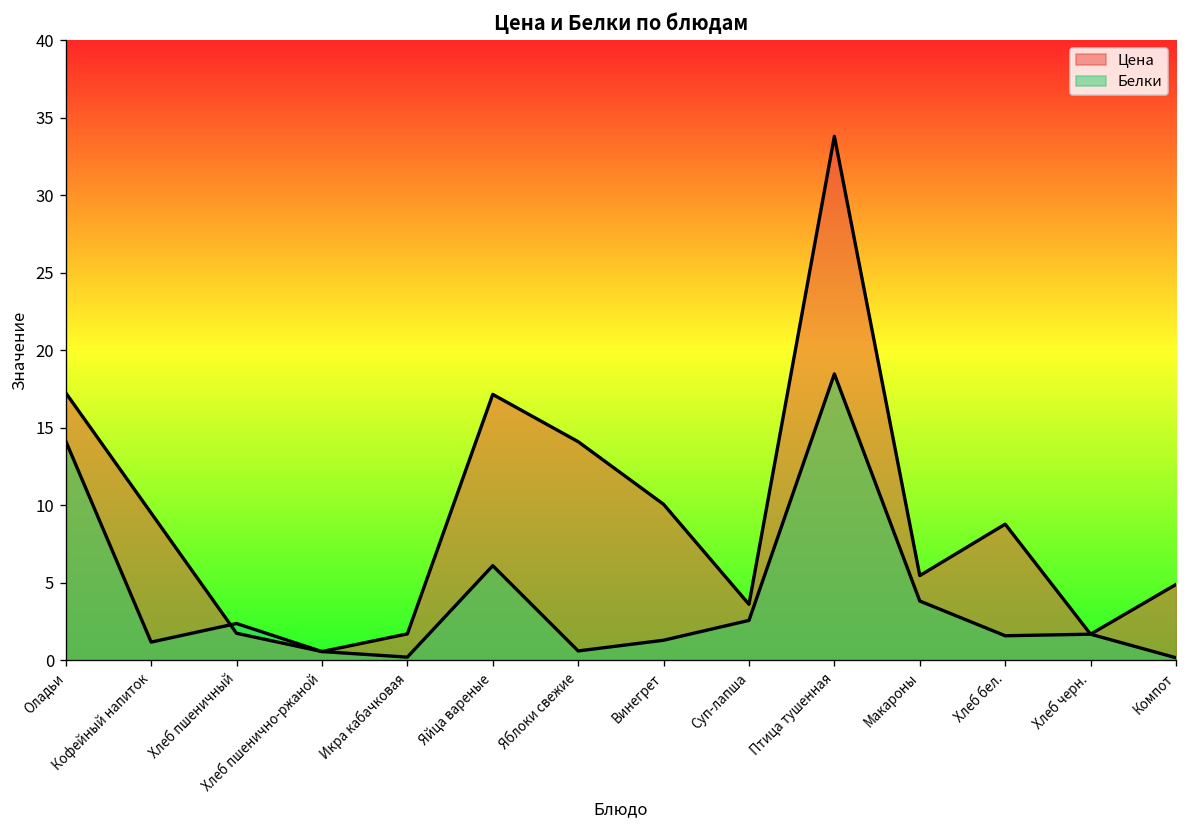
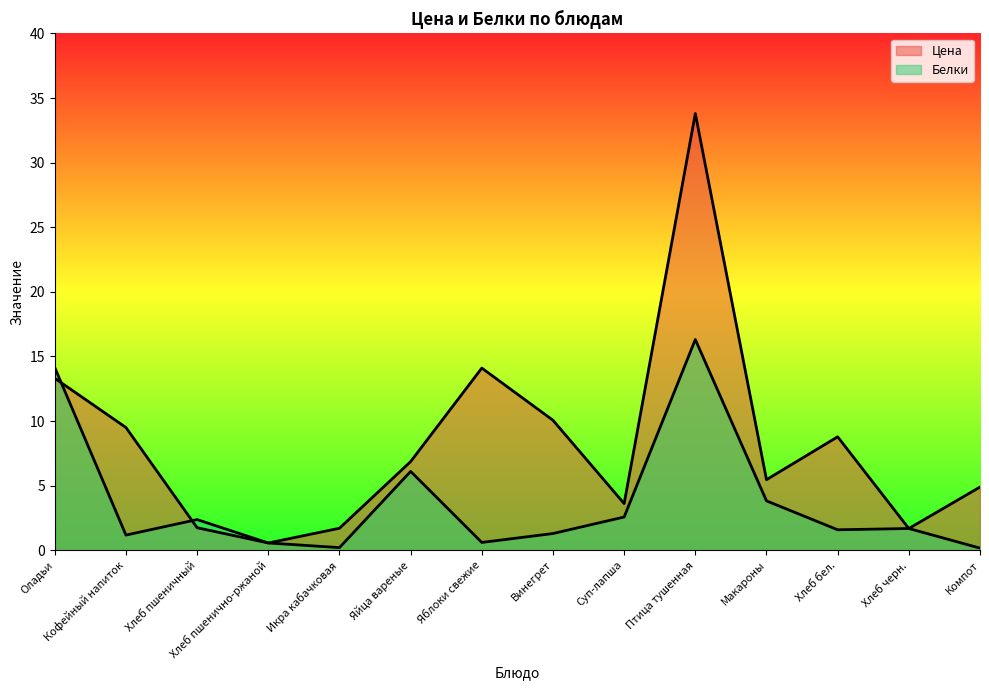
  {
    "Цена": {
-     "Оладьи": 17.3,
+     "Оладьи": 13.3,
      "Кофейный напиток": 9.5,
      "Хлеб пшеничный": 1.7,
      "Икра кабачковая": 1.7,
-     "Яйца вареные": 17.2,
+     "Яйца вареные": 6.9,
      "Яблоки свежие": 14.1,
      "Винегрет": 10.1,
      "Суп-лапша": 3.6,
      "Птица тушенная": 33.8,
      "Макароны": 5.5,
      "Хлеб бел.": 8.8,
      "Компот": 4.9
    },
    "Белки": {
      "Оладьи": 14.1,
      "Кофейный напиток": 1.2,
      "Хлеб пшеничный": 2.4,
      "Икра кабачковая": 0.2,
      "Яйца вареные": 6.1,
      "Яблоки свежие": 0.6,
      "Винегрет": 1.3,
      "Суп-лапша": 2.6,
-     "Птица тушенная": 18.5,
+     "Птица тушенная": 16.3,
      "Макароны": 3.8,
      "Хлеб бел.": 1.6,
      "Компот": 0.2
    }
  }
